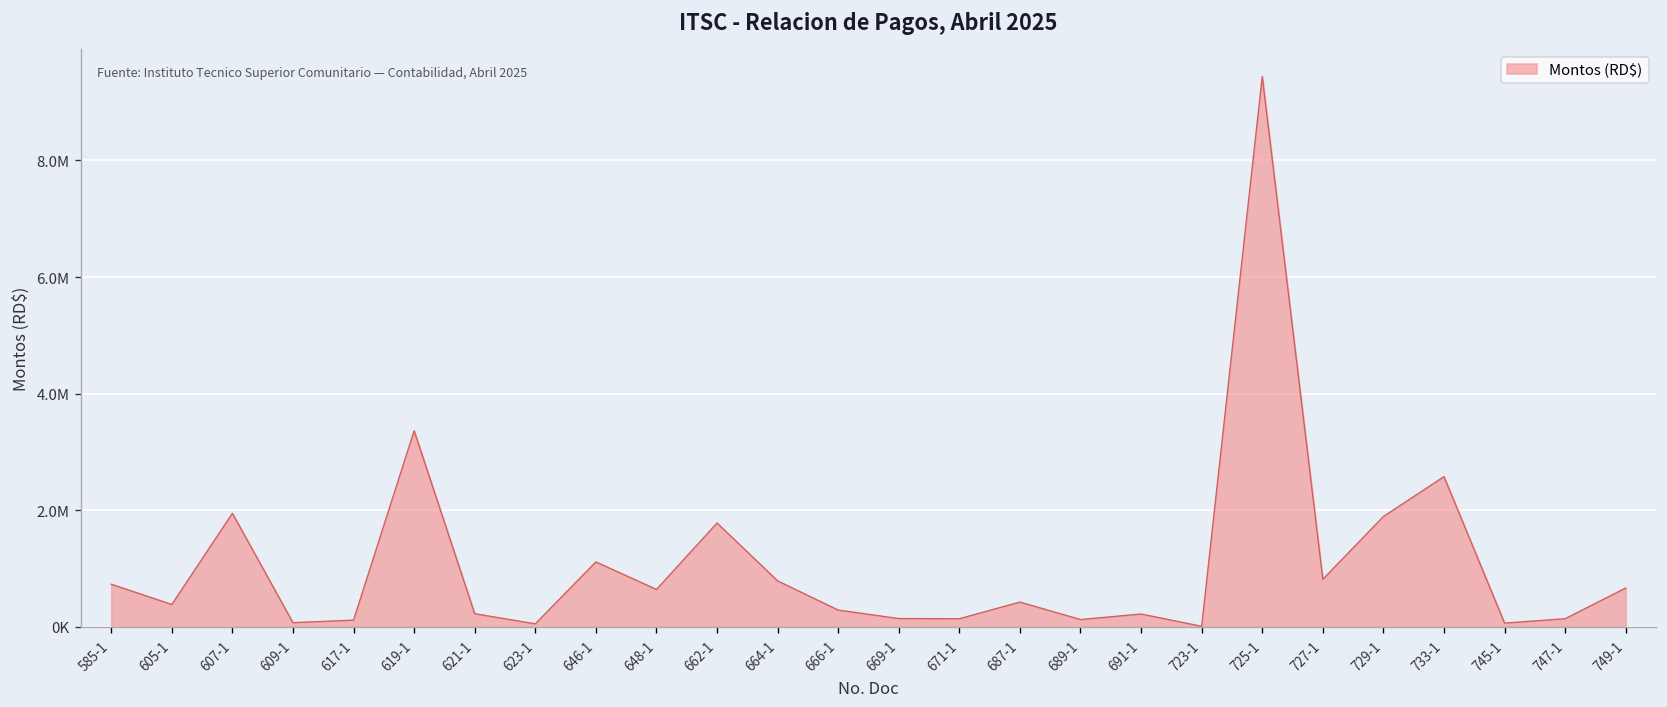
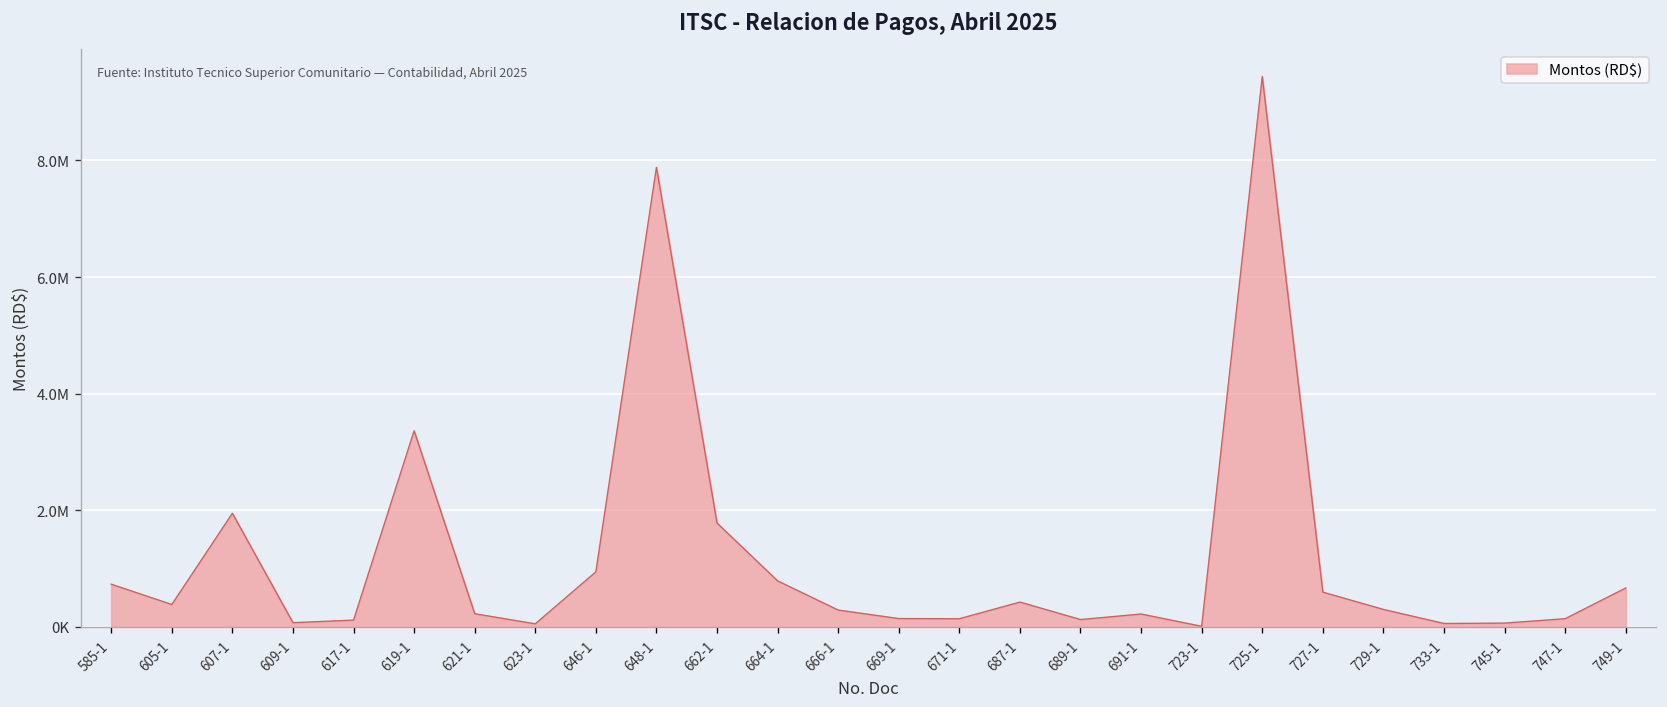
  {
    "585-1": 700000,
    "605-1": 400000,
    "607-1": 2000000,
    "609-1": 100000,
    "617-1": 100000,
    "619-1": 3400000,
    "621-1": 200000,
    "623-1": 100000,
-   "646-1": 1100000,
-   "648-1": 600000,
+   "646-1": 900000,
+   "648-1": 7900000,
    "662-1": 1800000,
    "664-1": 800000,
    "666-1": 300000,
    "669-1": 100000,
    "671-1": 100000,
    "687-1": 400000,
    "689-1": 100000,
    "691-1": 200000,
    "723-1": 0,
    "725-1": 9400000,
-   "727-1": 800000,
-   "729-1": 1900000,
-   "733-1": 2600000,
+   "727-1": 600000,
+   "729-1": 300000,
+   "733-1": 100000,
    "745-1": 100000,
    "747-1": 100000,
    "749-1": 700000
  }
